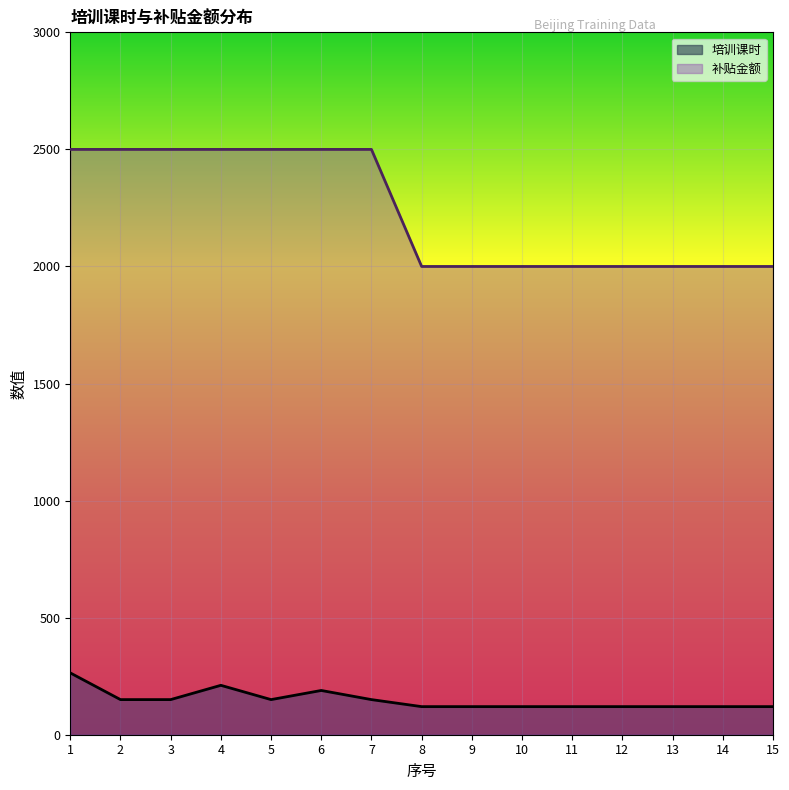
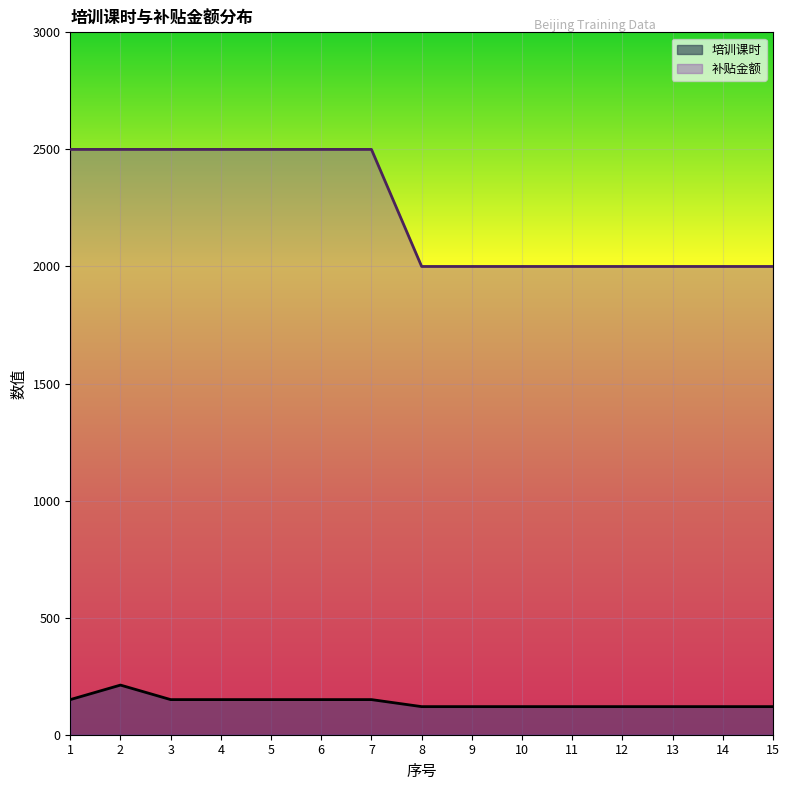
  {
    "培训课时": {
-     "1": 260,
-     "2": 150,
+     "1": 150,
+     "2": 210,
      "3": 150,
-     "4": 210,
+     "4": 150,
      "5": 150,
-     "6": 190,
+     "6": 150,
      "7": 150,
      "8": 120,
      "9": 120,
      "10": 120,
      "11": 120,
      "12": 120,
      "13": 120,
      "14": 120,
      "15": 120
    },
    "补贴金额": {
      "1": 2500,
      "2": 2500,
      "3": 2500,
      "4": 2500,
      "5": 2500,
      "6": 2500,
      "7": 2500,
      "8": 2000,
      "9": 2000,
      "10": 2000,
      "11": 2000,
      "12": 2000,
      "13": 2000,
      "14": 2000,
      "15": 2000
    }
  }
